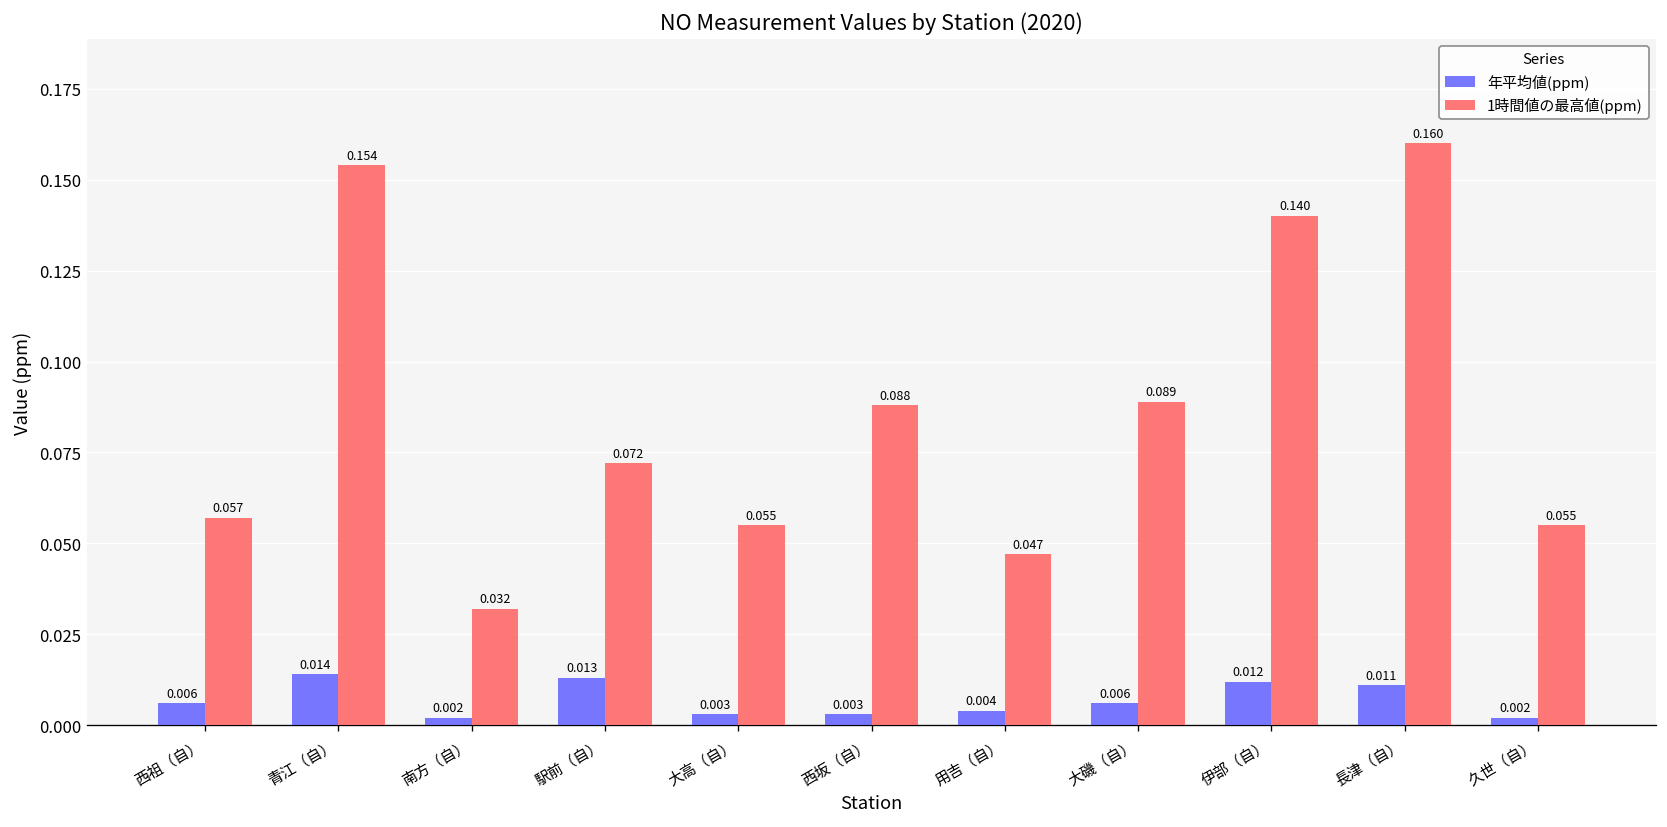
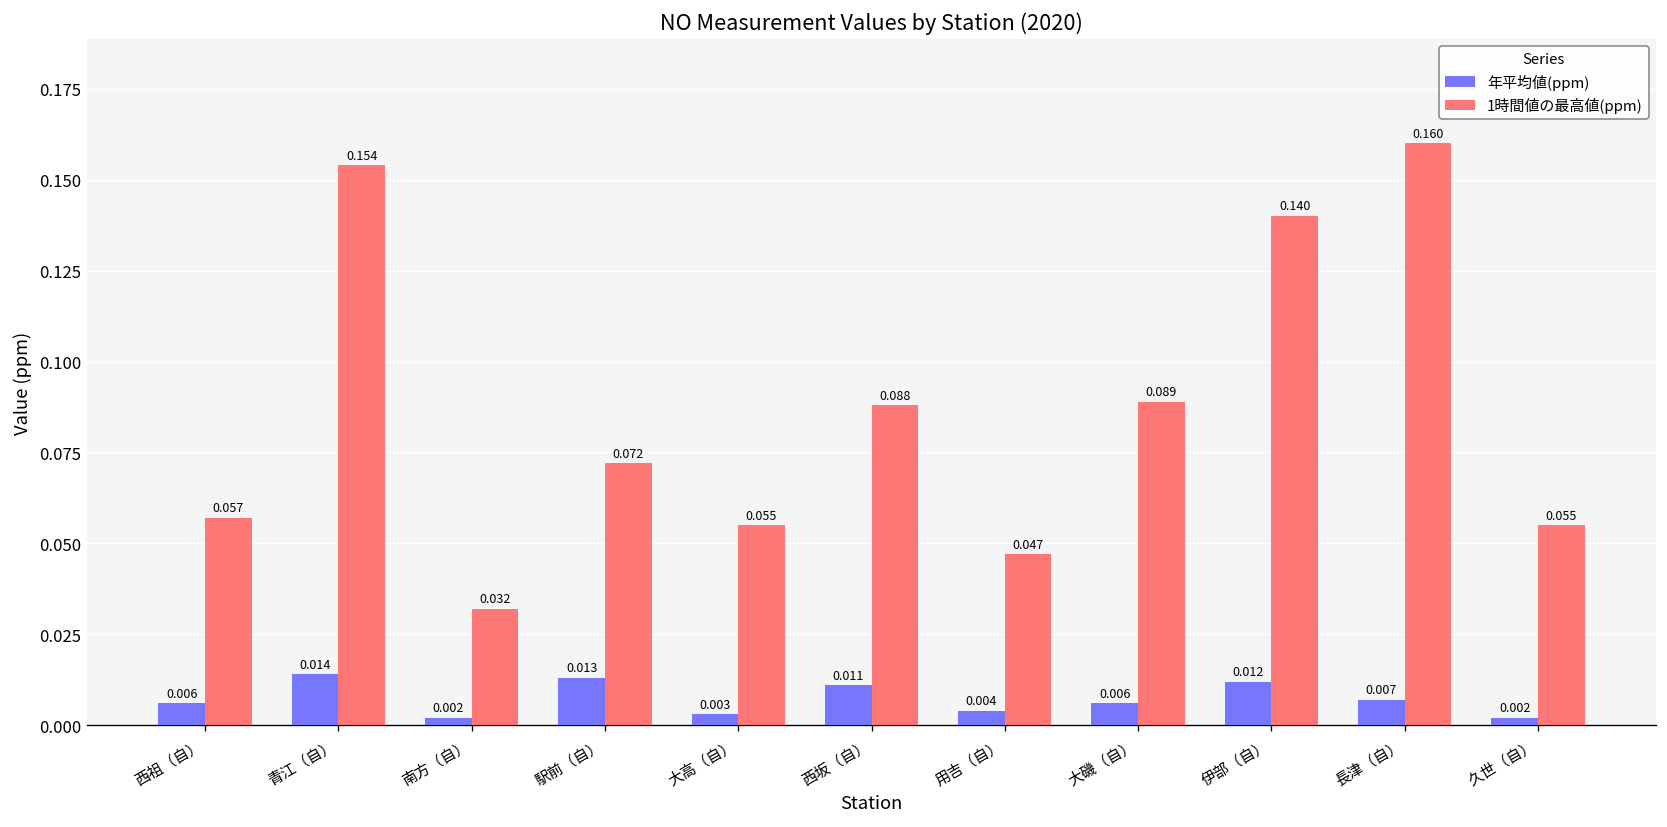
  {
    "年平均値(ppm)": {
      "西祖（自）": 0.006,
      "青江（自）": 0.014,
      "南方（自）": 0.002,
      "駅前（自）": 0.013,
      "大高（自）": 0.003,
-     "西坂（自）": 0.003,
+     "西坂（自）": 0.011,
      "用吉（自）": 0.004,
      "大磯（自）": 0.006,
      "伊部（自）": 0.012,
-     "長津（自）": 0.011,
+     "長津（自）": 0.007,
      "久世（自）": 0.002
    },
    "1時間値の最高値(ppm)": {
      "西祖（自）": 0.057,
      "青江（自）": 0.154,
      "南方（自）": 0.032,
      "駅前（自）": 0.072,
      "大高（自）": 0.055,
      "西坂（自）": 0.088,
      "用吉（自）": 0.047,
      "大磯（自）": 0.089,
      "伊部（自）": 0.140,
      "長津（自）": 0.160,
      "久世（自）": 0.055
    }
  }
